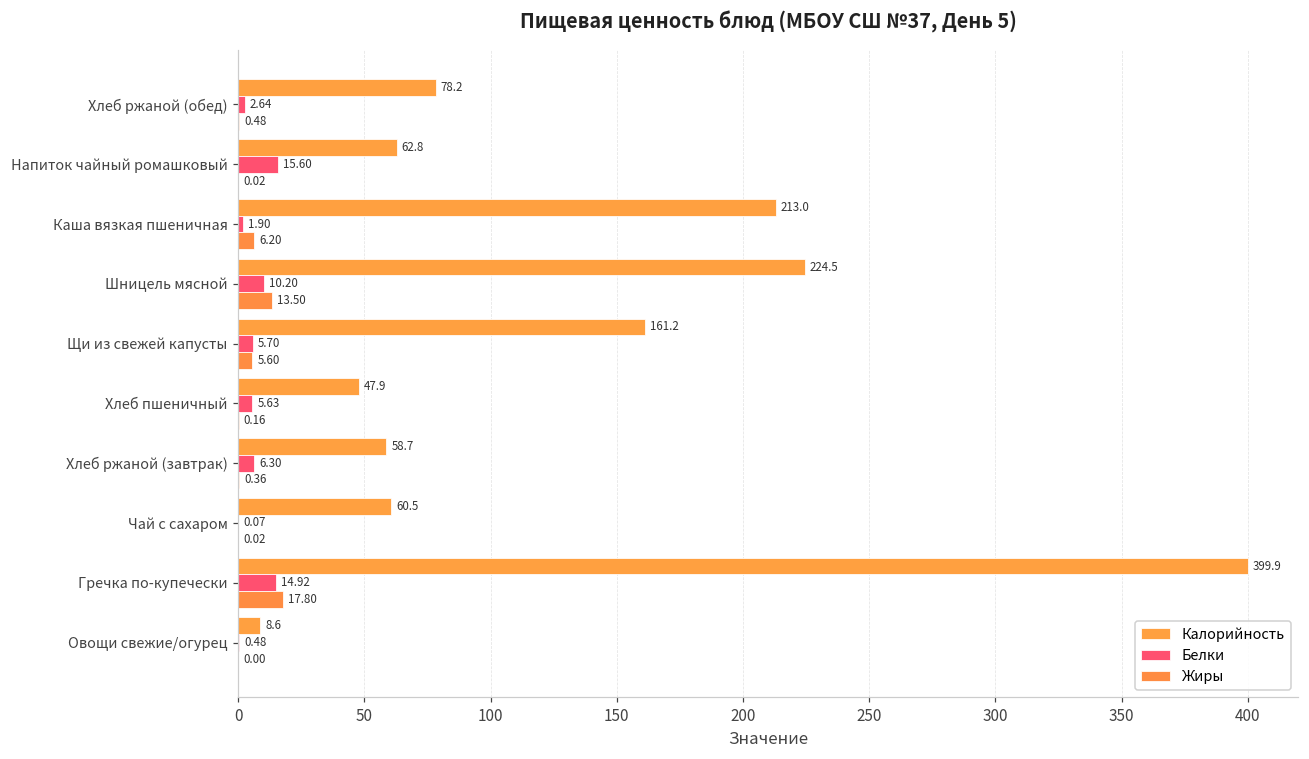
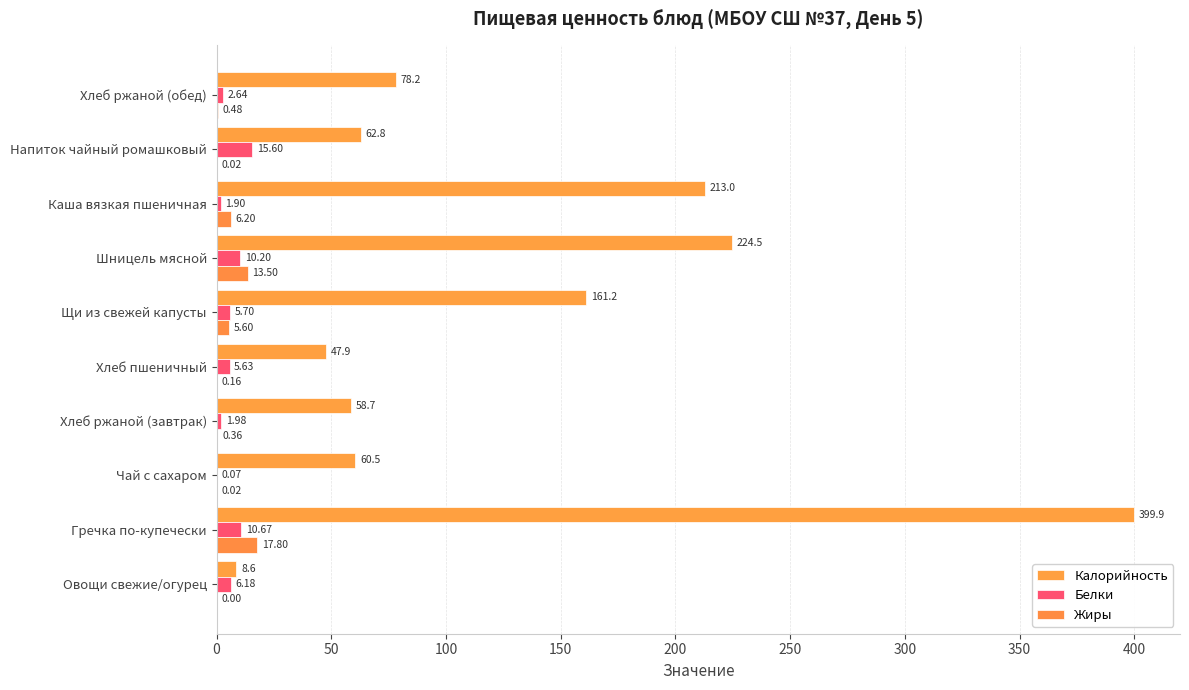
  {
    "Белки": {
      "Хлеб ржаной (обед)": 2.64,
      "Напиток чайный ромашковый": 15.60,
      "Каша вязкая пшеничная": 1.90,
      "Шницель мясной": 10.20,
      "Щи из свежей капусты": 5.70,
      "Хлеб пшеничный": 5.63,
-     "Хлеб ржаной (завтрак)": 6.30,
+     "Хлеб ржаной (завтрак)": 1.98,
      "Чай с сахаром": 0.07,
-     "Гречка по-купечески": 14.92,
-     "Овощи свежие/огурец": 0.48
+     "Гречка по-купечески": 10.67,
+     "Овощи свежие/огурец": 6.18
    }
  }
